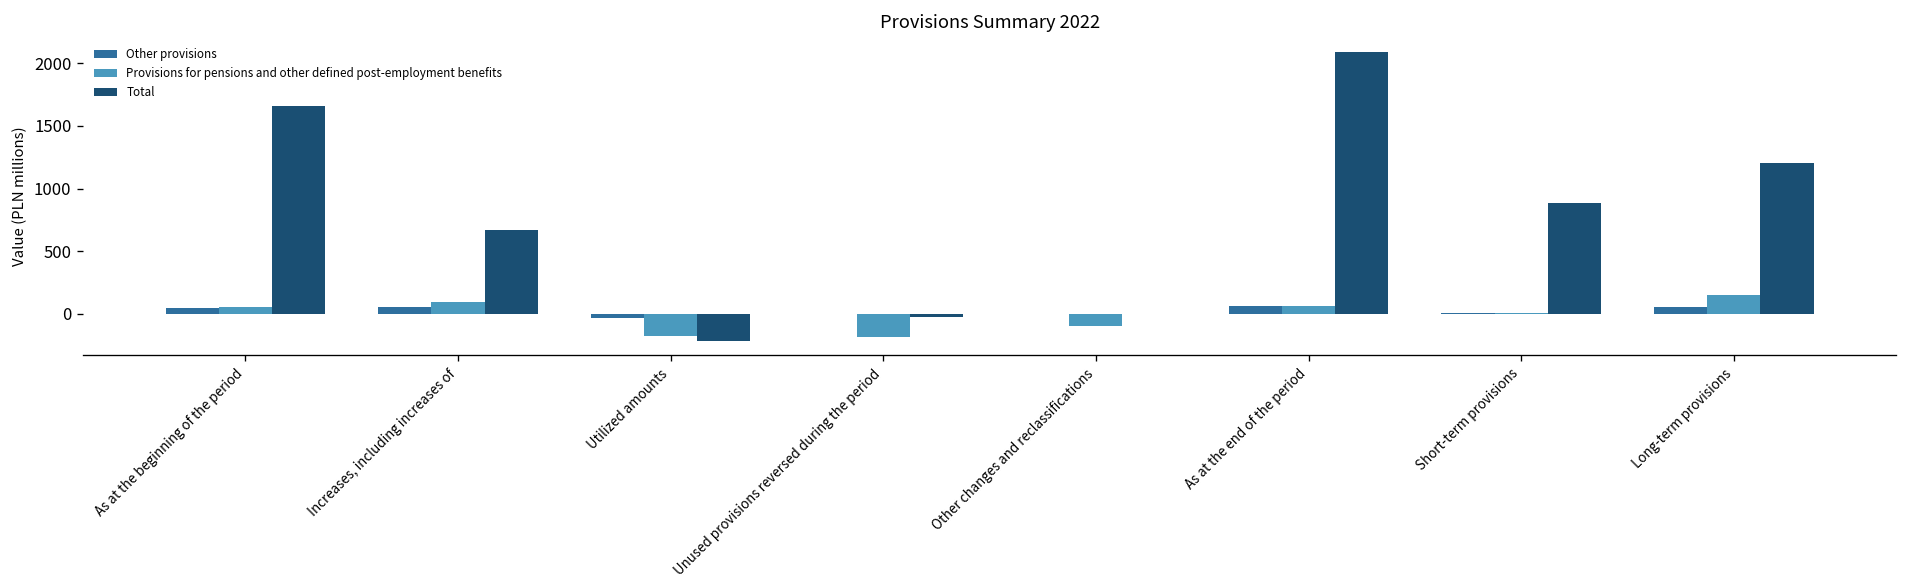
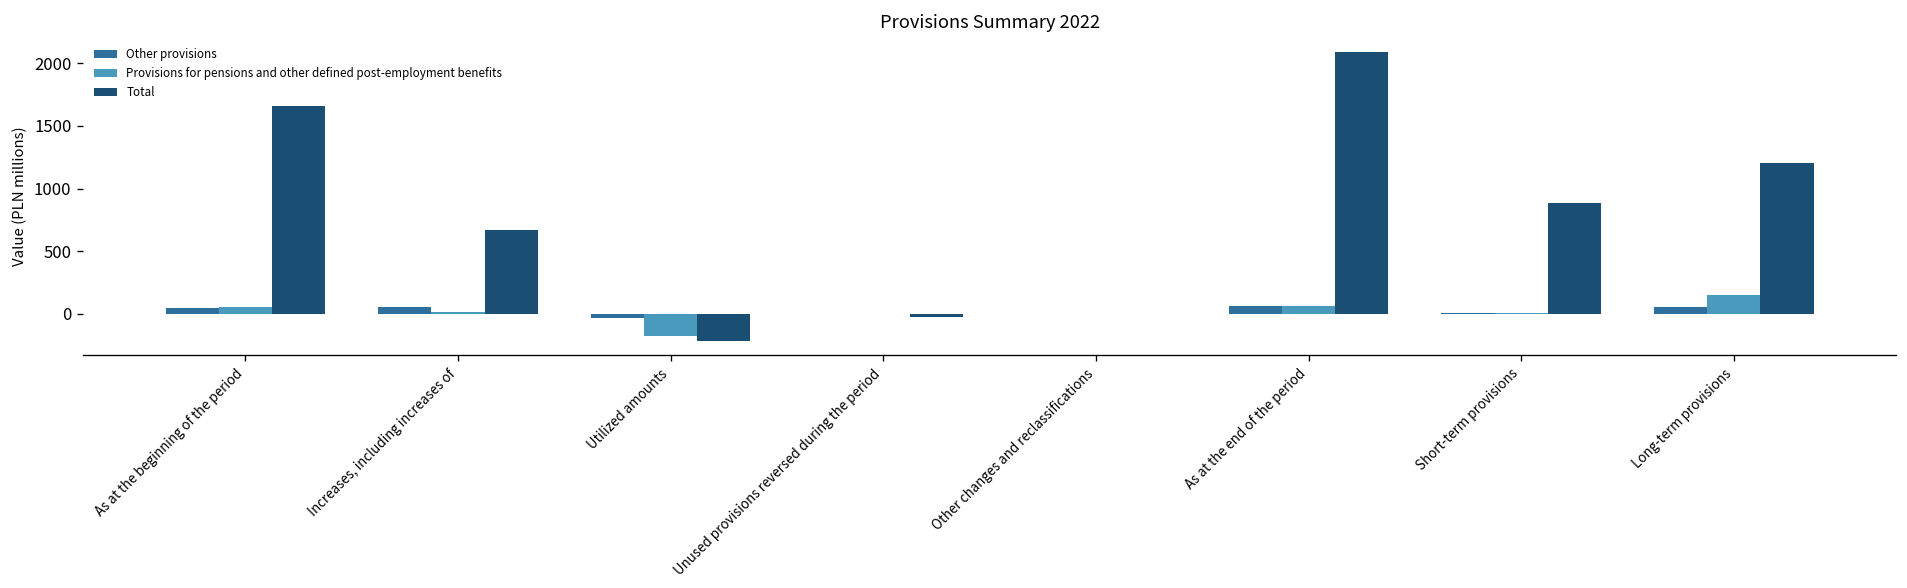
  {
    "Provisions for pensions and other defined post-employment benefits": {
      "As at the beginning of the period": 60,
-     "Increases, including increases of": 100,
+     "Increases, including increases of": 20,
      "Utilized amounts": -180,
-     "Unused provisions reversed during the period": -190,
-     "Other changes and reclassifications": -100,
+     "Unused provisions reversed during the period": 0,
+     "Other changes and reclassifications": 0,
      "As at the end of the period": 70,
      "Long-term provisions": 150
    }
  }
